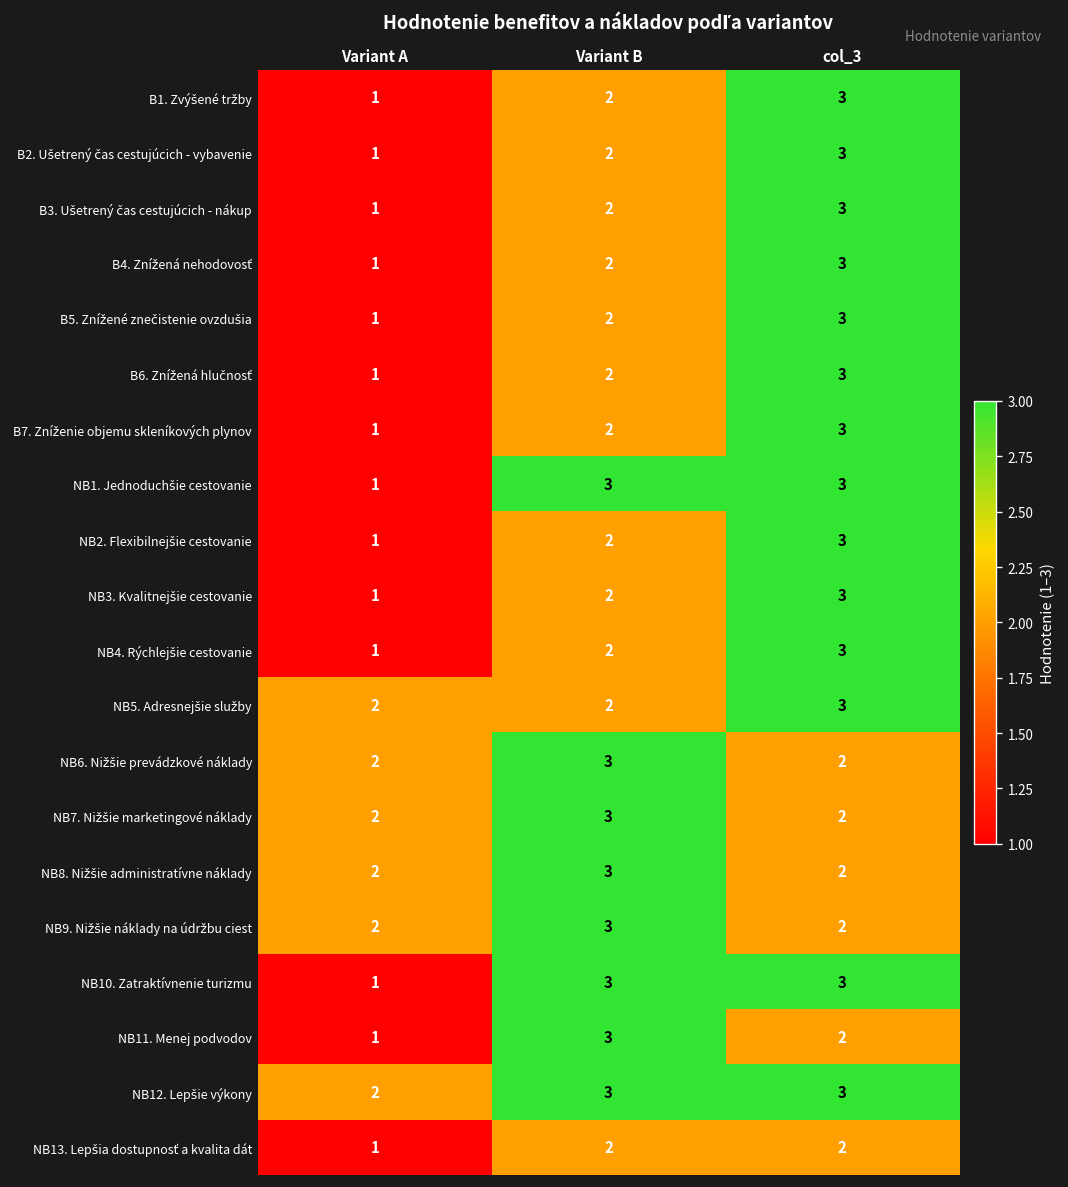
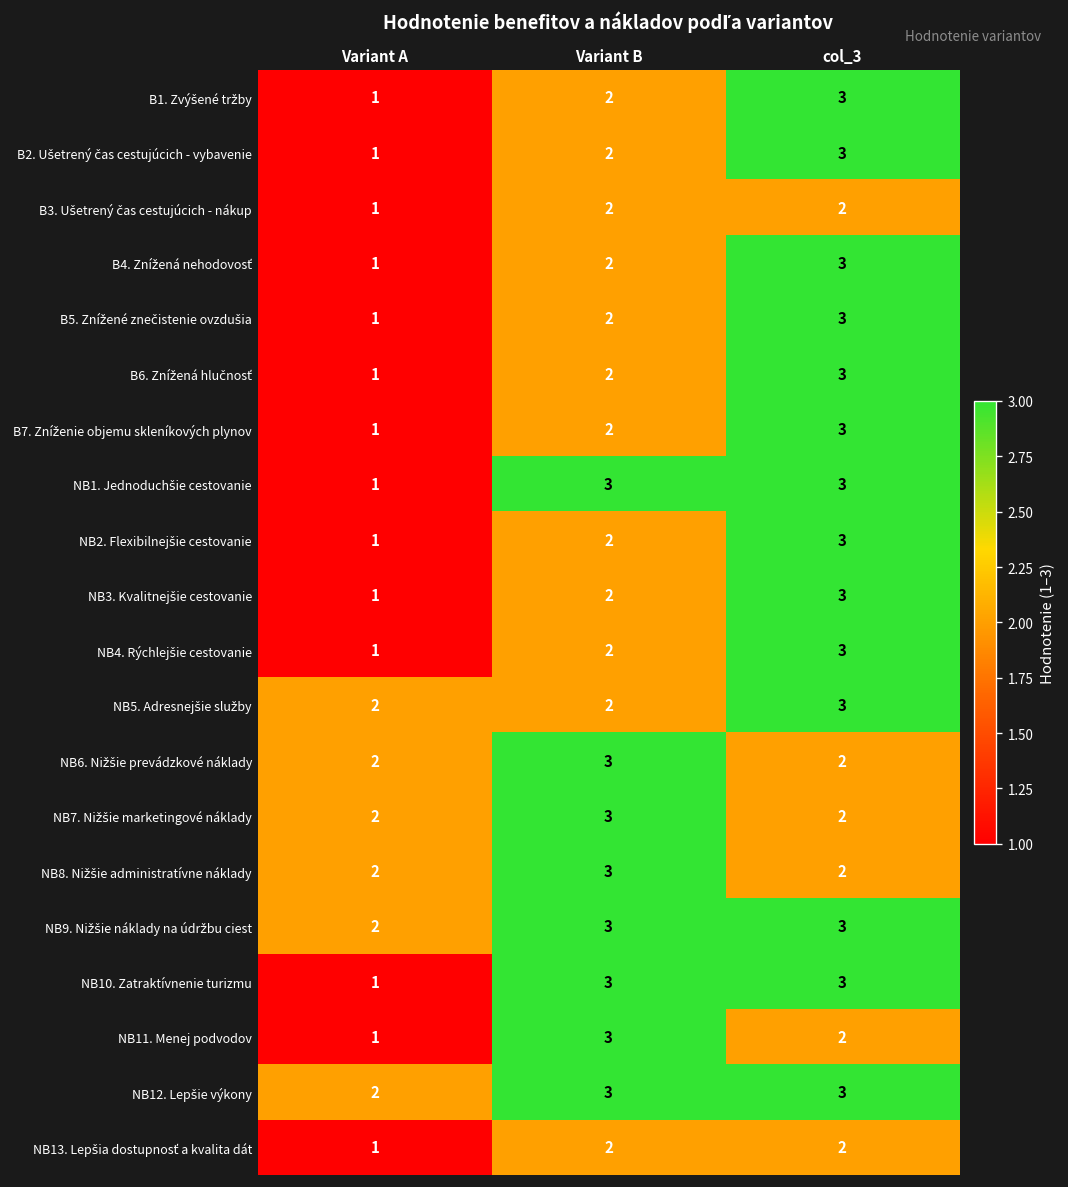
  {
    "B1. Zvýšené tržby": {
      "Variant A": 1,
      "Variant B": 2,
      "col_3": 3
    },
    "B2. Ušetrený čas cestujúcich - vybavenie": {
      "Variant A": 1,
      "Variant B": 2,
      "col_3": 3
    },
    "B3. Ušetrený čas cestujúcich - nákup": {
      "Variant A": 1,
      "Variant B": 2,
-     "col_3": 3
+     "col_3": 2
    },
    "B4. Znížená nehodovosť": {
      "Variant A": 1,
      "Variant B": 2,
      "col_3": 3
    },
    "B5. Znížené znečistenie ovzdušia": {
      "Variant A": 1,
      "Variant B": 2,
      "col_3": 3
    },
    "B6. Znížená hlučnosť": {
      "Variant A": 1,
      "Variant B": 2,
      "col_3": 3
    },
    "B7. Zníženie objemu skleníkových plynov": {
      "Variant A": 1,
      "Variant B": 2,
      "col_3": 3
    },
    "NB1. Jednoduchšie cestovanie": {
      "Variant A": 1,
      "Variant B": 3,
      "col_3": 3
    },
    "NB2. Flexibilnejšie cestovanie": {
      "Variant A": 1,
      "Variant B": 2,
      "col_3": 3
    },
    "NB3. Kvalitnejšie cestovanie": {
      "Variant A": 1,
      "Variant B": 2,
      "col_3": 3
    },
    "NB4. Rýchlejšie cestovanie": {
      "Variant A": 1,
      "Variant B": 2,
      "col_3": 3
    },
    "NB5. Adresnejšie služby": {
      "Variant A": 2,
      "Variant B": 2,
      "col_3": 3
    },
    "NB6. Nižšie prevádzkové náklady": {
      "Variant A": 2,
      "Variant B": 3,
      "col_3": 2
    },
    "NB7. Nižšie marketingové náklady": {
      "Variant A": 2,
      "Variant B": 3,
      "col_3": 2
    },
    "NB8. Nižšie administratívne náklady": {
      "Variant A": 2,
      "Variant B": 3,
      "col_3": 2
    },
    "NB9. Nižšie náklady na údržbu ciest": {
      "Variant A": 2,
      "Variant B": 3,
-     "col_3": 2
+     "col_3": 3
    },
    "NB10. Zatraktívnenie turizmu": {
      "Variant A": 1,
      "Variant B": 3,
      "col_3": 3
    },
    "NB11. Menej podvodov": {
      "Variant A": 1,
      "Variant B": 3,
      "col_3": 2
    },
    "NB12. Lepšie výkony": {
      "Variant A": 2,
      "Variant B": 3,
      "col_3": 3
    },
    "NB13. Lepšia dostupnosť a kvalita dát": {
      "Variant A": 1,
      "Variant B": 2,
      "col_3": 2
    }
  }
